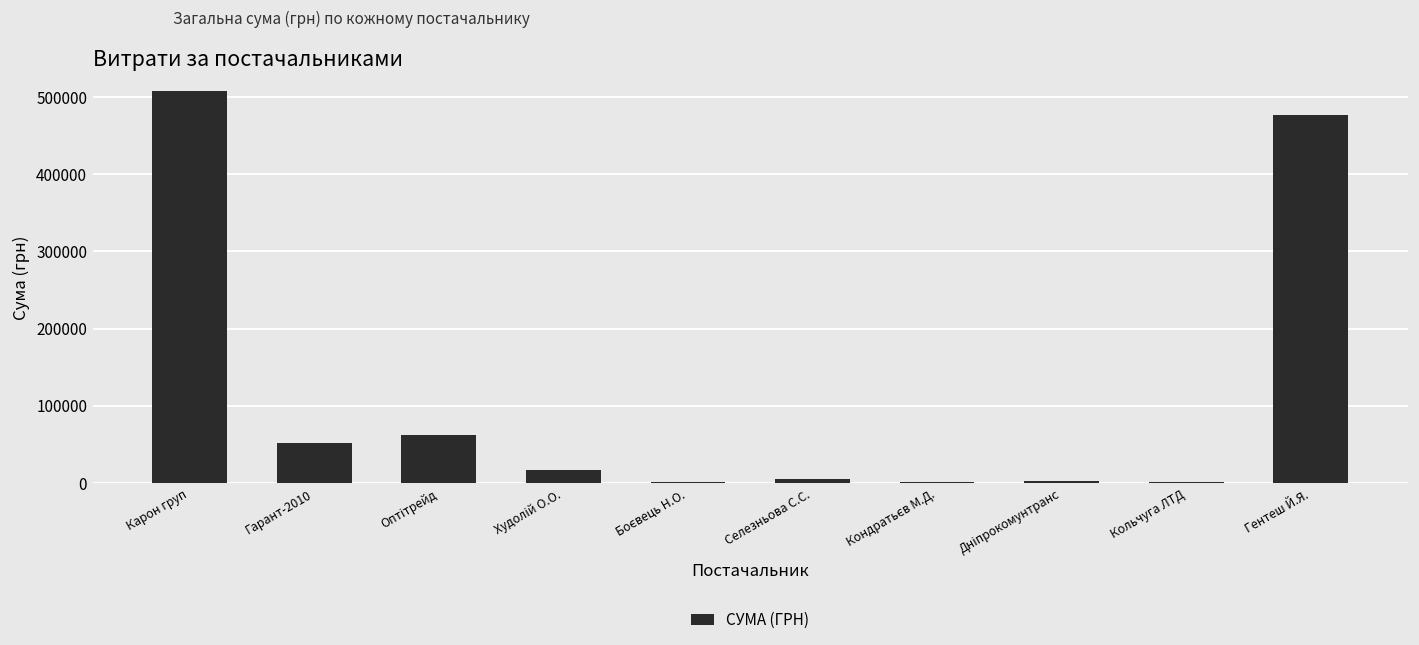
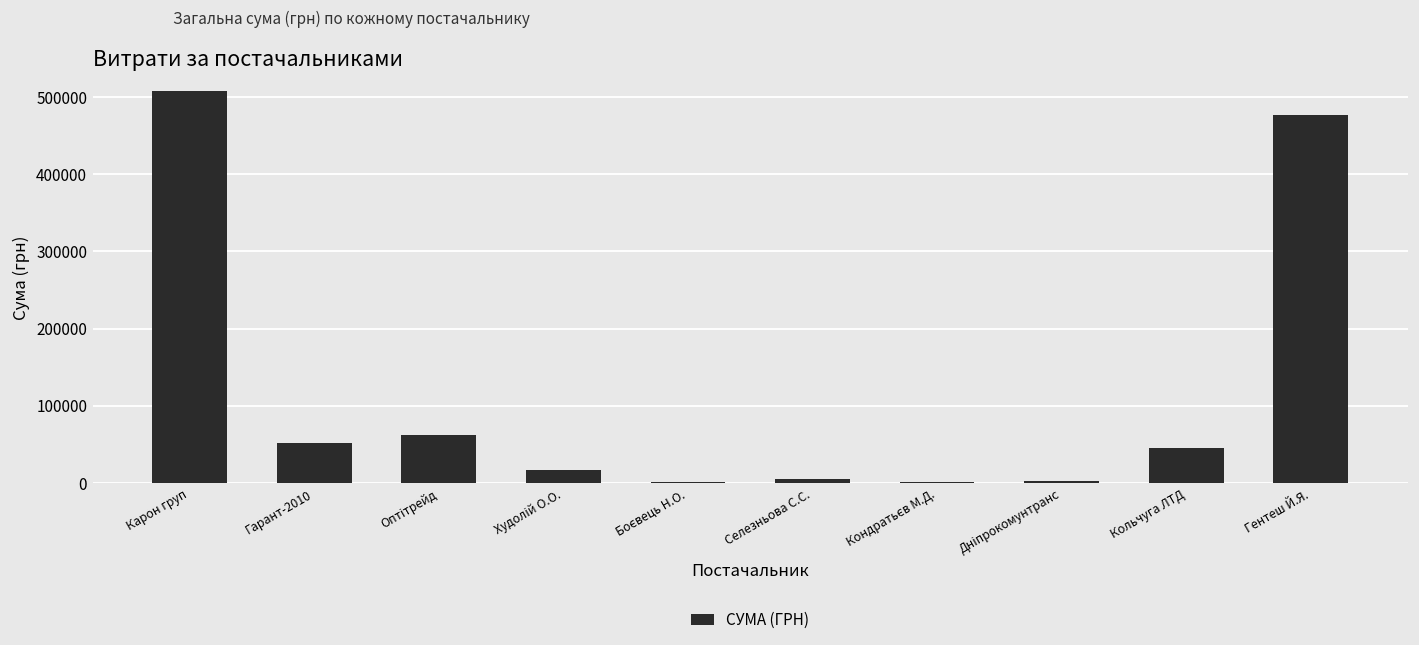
  {
    "Карон груп": 510000,
    "Гарант-2010": 50000,
    "Оптітрейд": 60000,
    "Худолій О.О.": 20000,
    "Селезньова С.С.": 10000,
-   "Кольчуга ЛТД": 0,
+   "Кольчуга ЛТД": 50000,
    "Гентеш Й.Я.": 480000
  }
